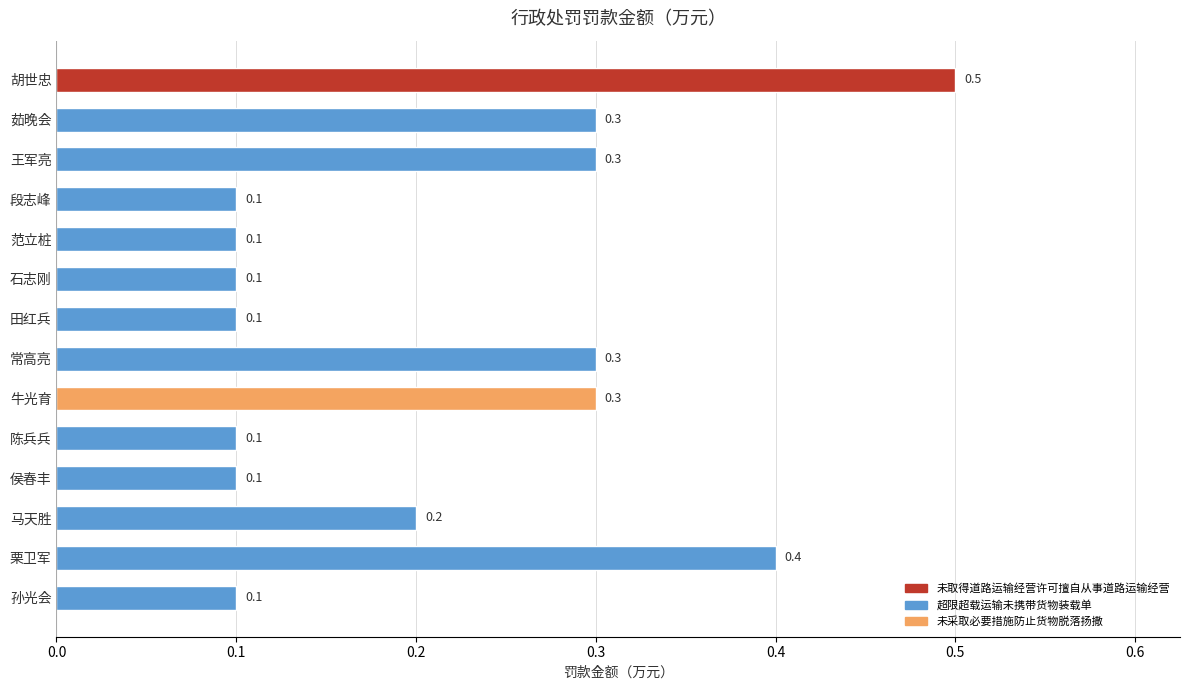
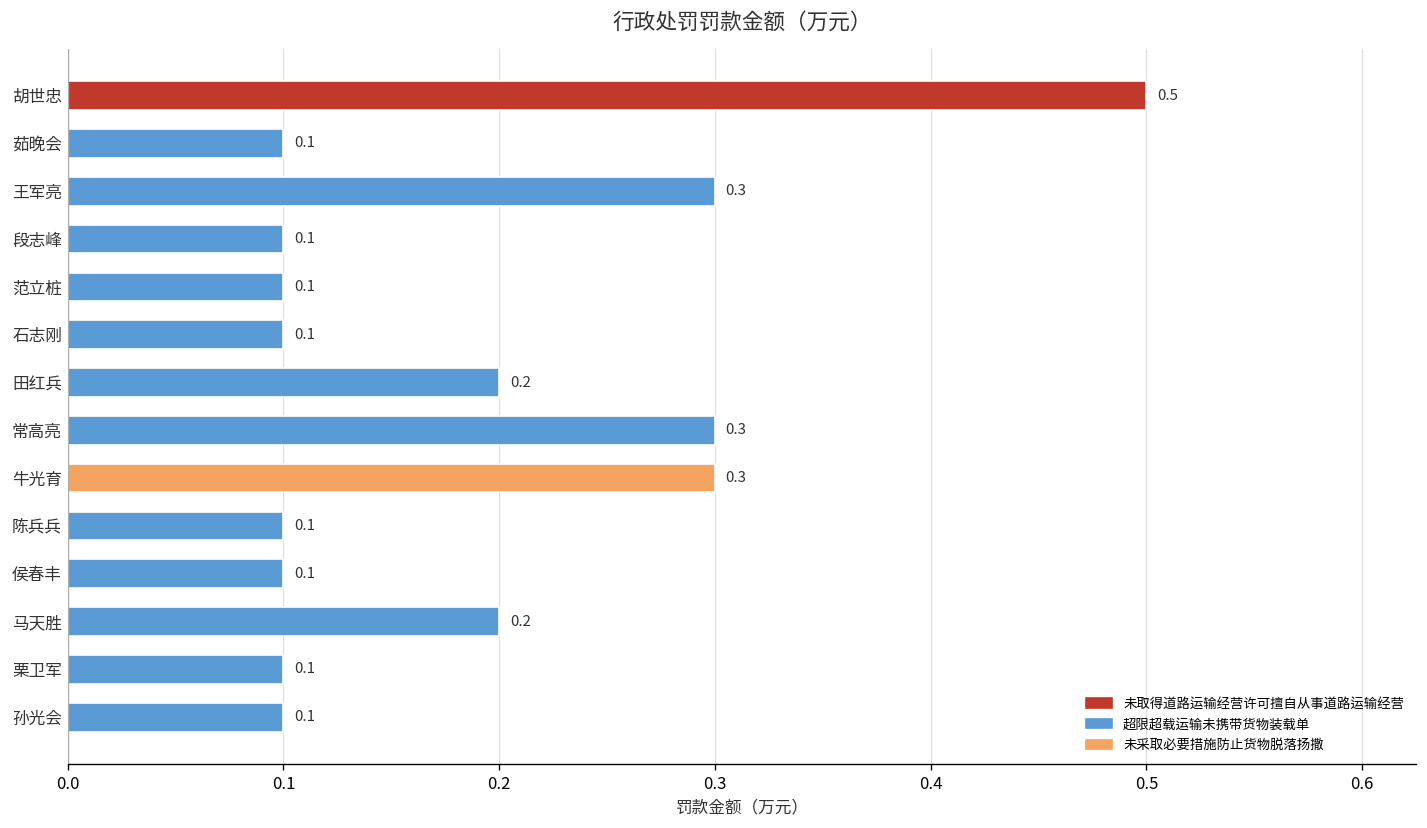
  {
    "胡世忠": 0.5,
-   "茹晚会": 0.3,
+   "茹晚会": 0.1,
    "王军亮": 0.3,
    "段志峰": 0.1,
    "范立桩": 0.1,
    "石志刚": 0.1,
-   "田红兵": 0.1,
+   "田红兵": 0.2,
    "常高亮": 0.3,
    "牛光育": 0.3,
    "陈兵兵": 0.1,
    "侯春丰": 0.1,
    "马天胜": 0.2,
-   "栗卫军": 0.4,
+   "栗卫军": 0.1,
    "孙光会": 0.1
  }
